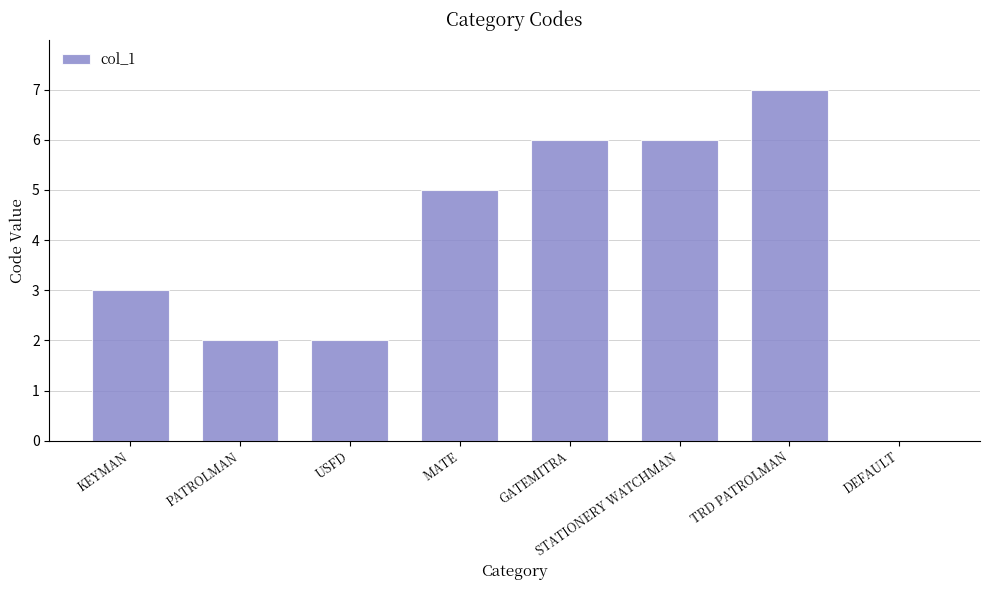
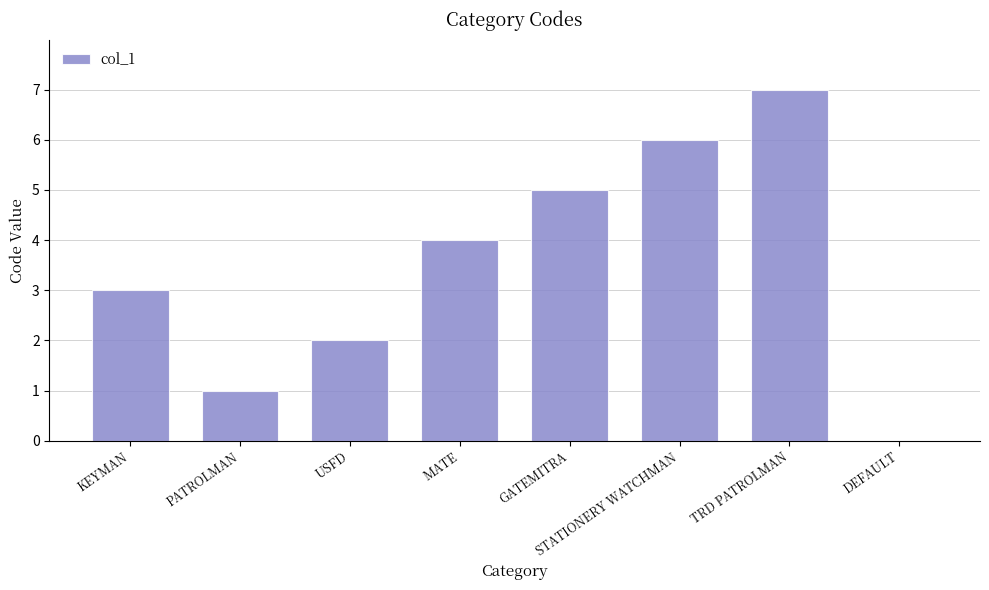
  {
    "KEYMAN": 3,
-   "PATROLMAN": 2,
+   "PATROLMAN": 1,
    "USFD": 2,
-   "MATE": 5,
-   "GATEMITRA": 6,
+   "MATE": 4,
+   "GATEMITRA": 5,
    "STATIONERY WATCHMAN": 6,
    "TRD PATROLMAN": 7,
    "DEFAULT": 0
  }
